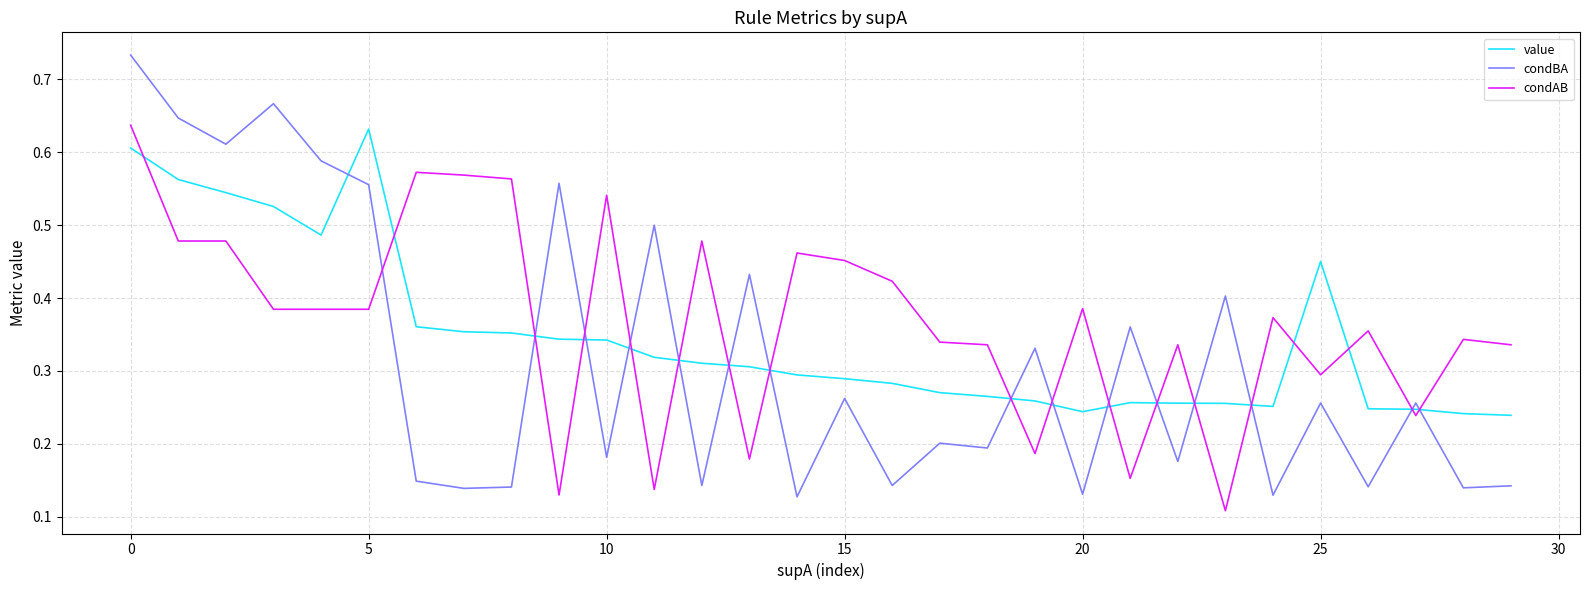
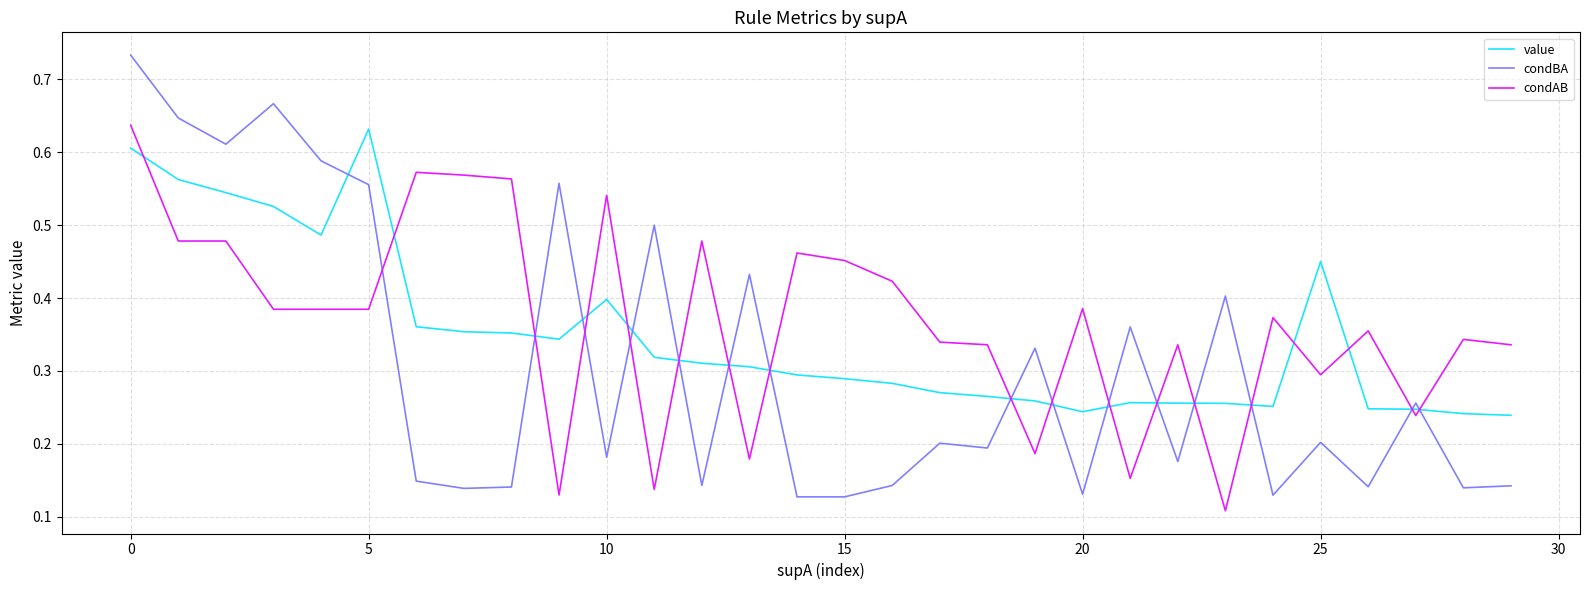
  {
    "value": {
      "0": 0.61,
      "5": 0.63,
-     "10": 0.34,
+     "10": 0.40,
      "15": 0.29,
      "20": 0.24,
      "25": 0.45
    },
    "condBA": {
      "0": 0.73,
      "5": 0.56,
      "10": 0.18,
-     "15": 0.26,
+     "15": 0.13,
      "20": 0.13,
-     "25": 0.26
+     "25": 0.20
    },
    "condAB": {
      "0": 0.64,
      "5": 0.38,
      "10": 0.54,
      "15": 0.45,
      "20": 0.39,
      "25": 0.29
    }
  }
